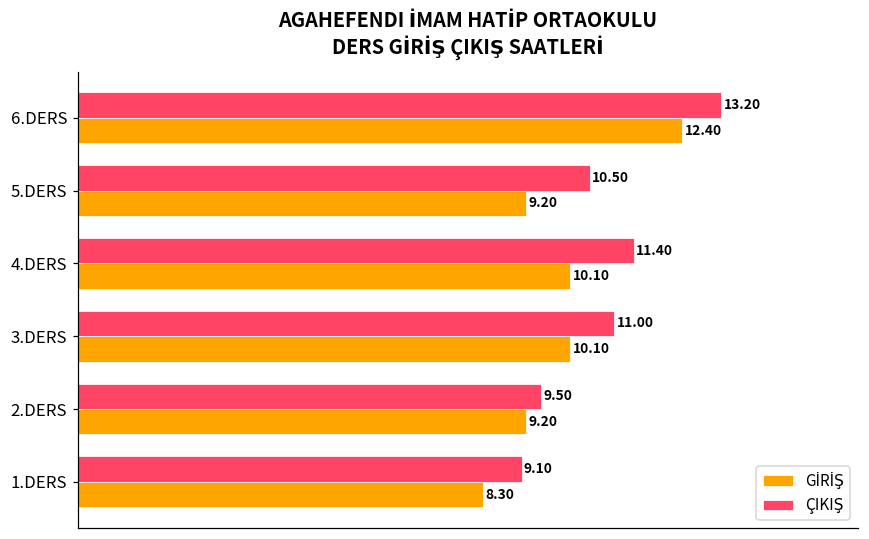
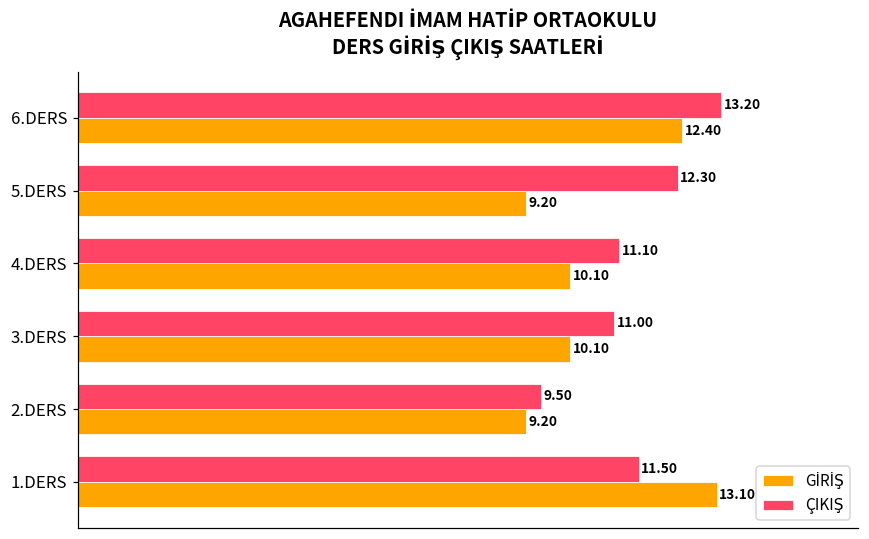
  {
    "GİRİŞ": {
      "6.DERS": 12.40,
      "5.DERS": 9.20,
      "4.DERS": 10.10,
      "3.DERS": 10.10,
      "2.DERS": 9.20,
-     "1.DERS": 8.30
+     "1.DERS": 13.10
    },
    "ÇIKIŞ": {
      "6.DERS": 13.20,
-     "5.DERS": 10.50,
-     "4.DERS": 11.40,
+     "5.DERS": 12.30,
+     "4.DERS": 11.10,
      "3.DERS": 11.00,
      "2.DERS": 9.50,
-     "1.DERS": 9.10
+     "1.DERS": 11.50
    }
  }
